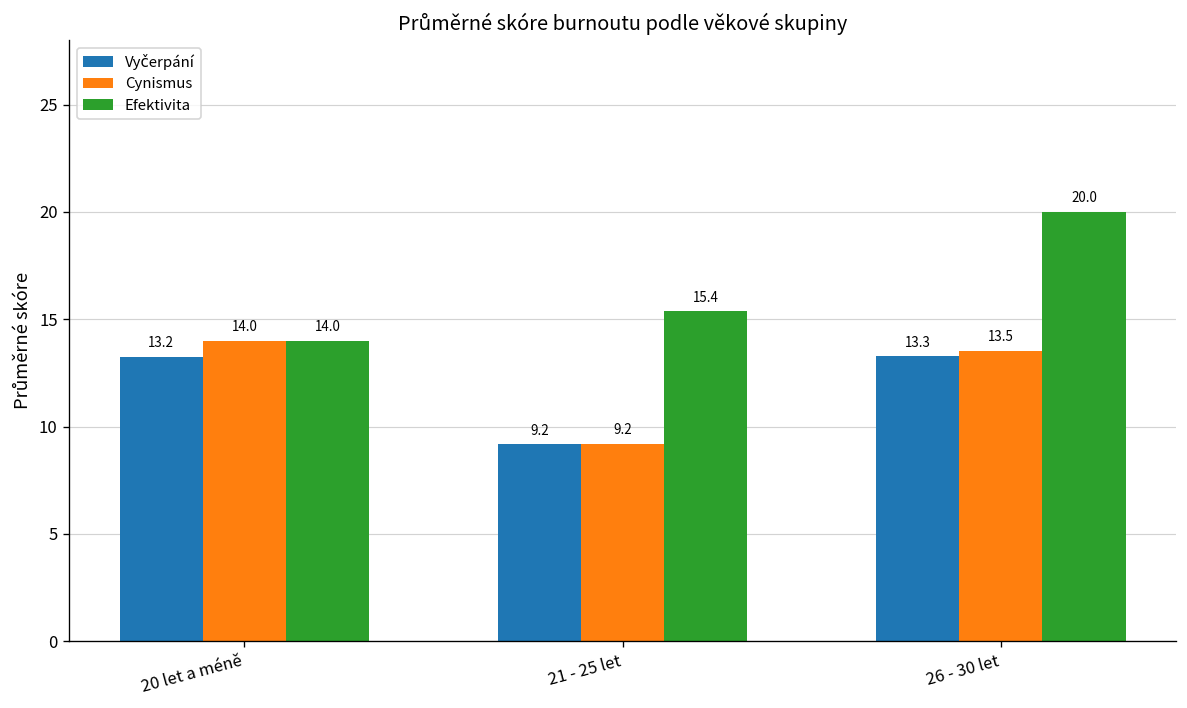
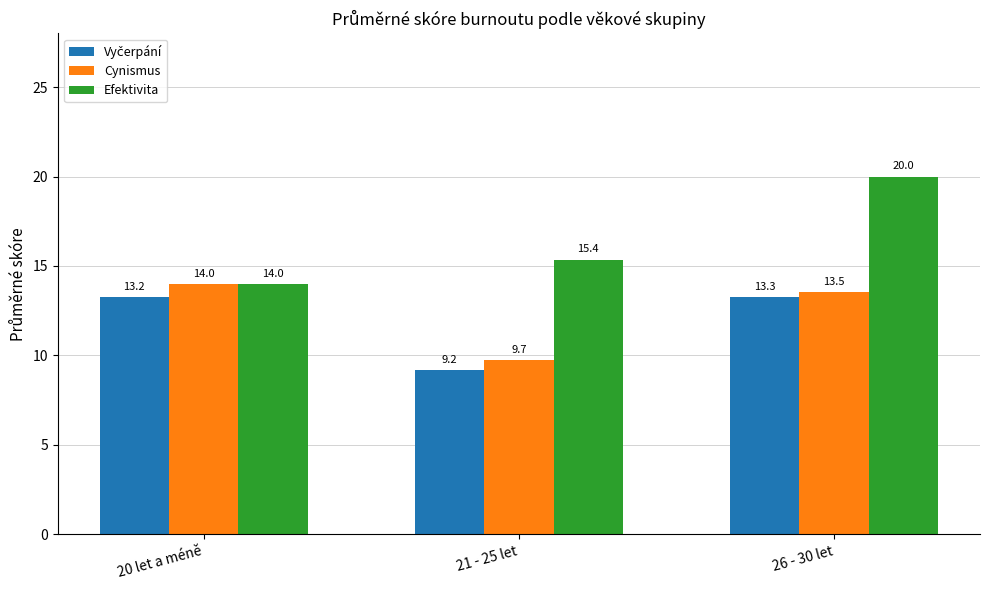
  {
    "Vyčerpání": {
      "20 let a méně": 13.2,
      "21 - 25 let": 9.2,
      "26 - 30 let": 13.3
    },
    "Cynismus": {
      "20 let a méně": 14.0,
-     "21 - 25 let": 9.2,
+     "21 - 25 let": 9.7,
      "26 - 30 let": 13.5
    },
    "Efektivita": {
      "20 let a méně": 14.0,
      "21 - 25 let": 15.4,
      "26 - 30 let": 20.0
    }
  }
